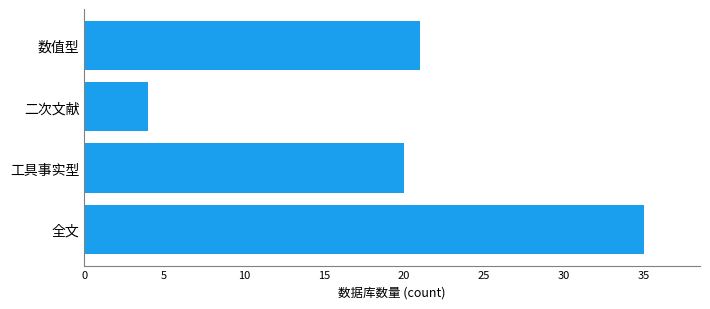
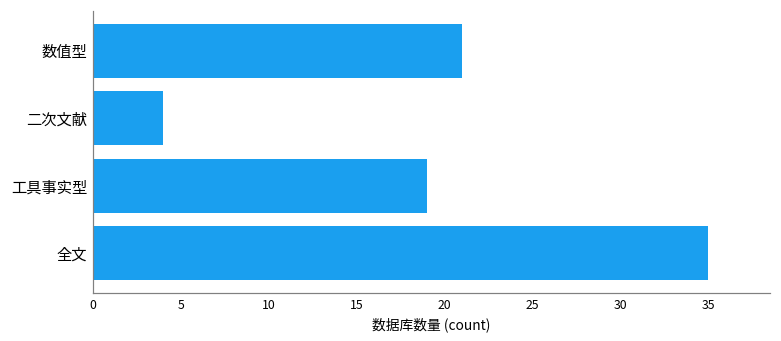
  {
    "数值型": 21,
    "二次文献": 4,
-   "工具事实型": 20,
+   "工具事实型": 19,
    "全文": 35
  }
